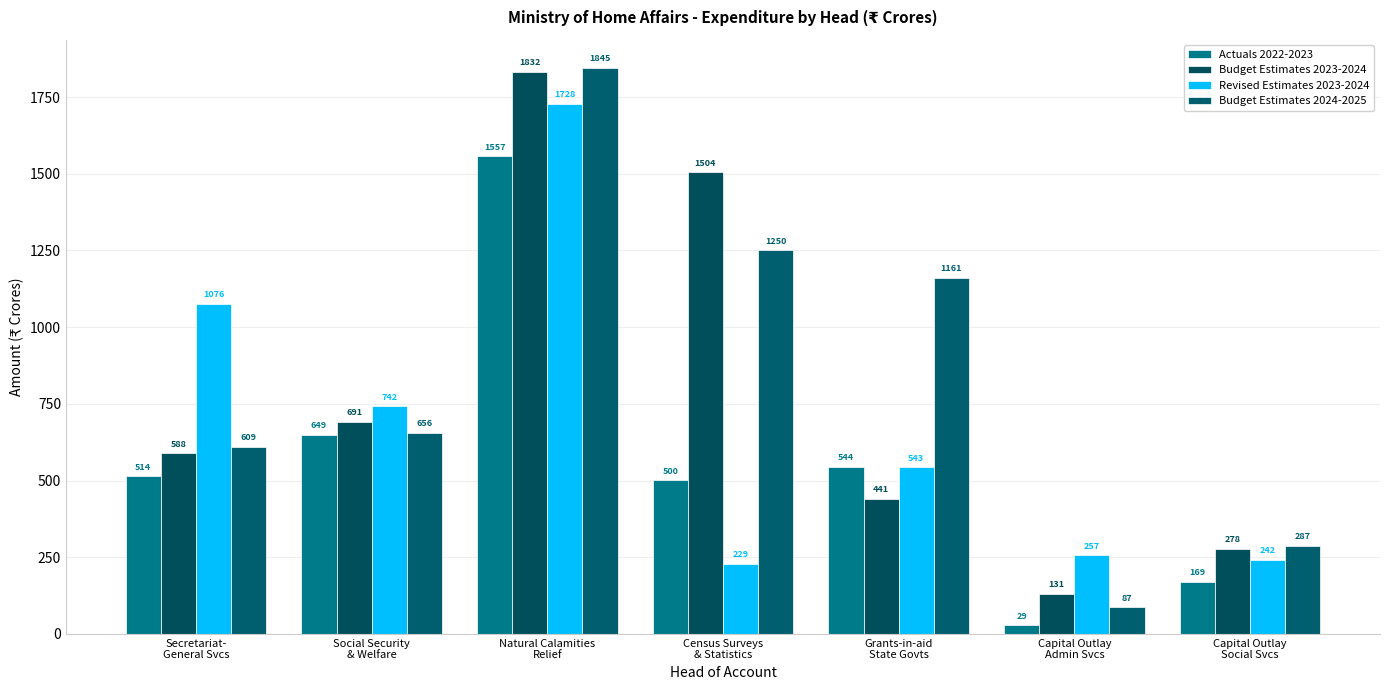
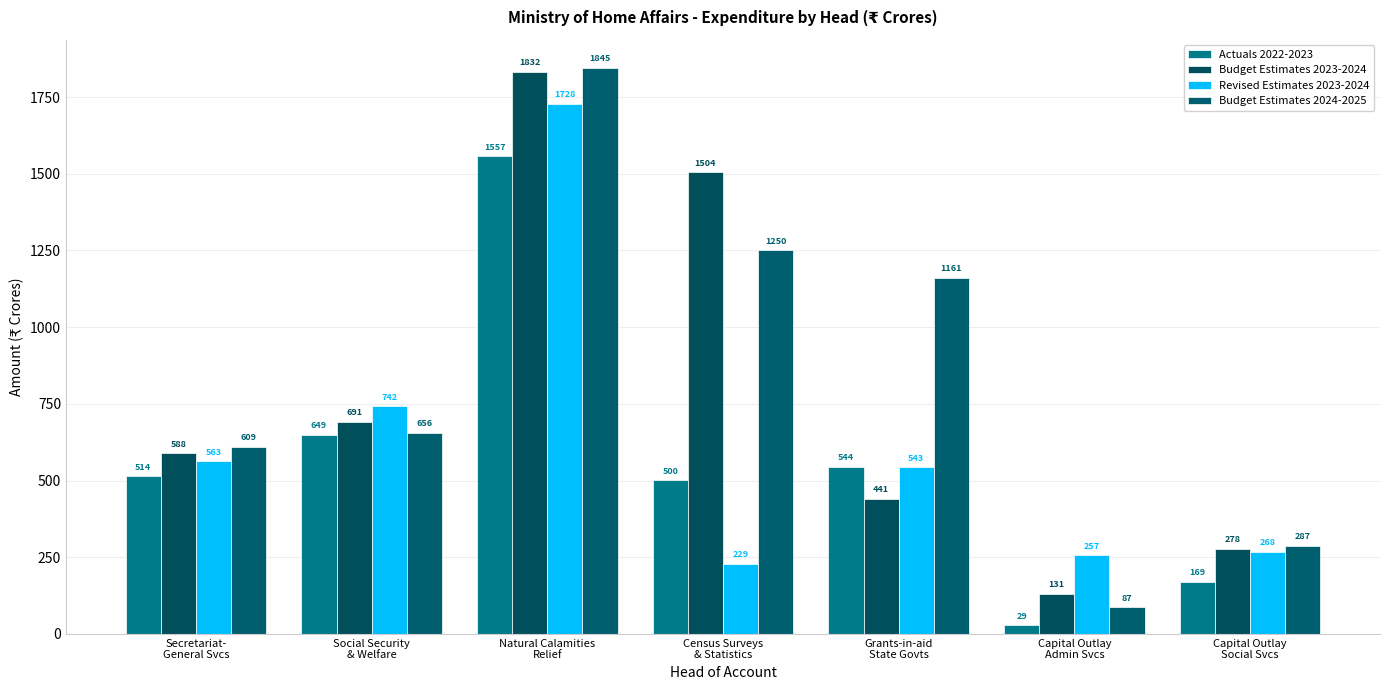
  {
    "Revised Estimates 2023-2024": {
-     "Secretariat- General Svcs": 1076,
+     "Secretariat- General Svcs": 563,
      "Social Security & Welfare": 742,
      "Natural Calamities Relief": 1728,
      "Census Surveys & Statistics": 229,
      "Grants-in-aid State Govts": 543,
      "Capital Outlay Admin Svcs": 257,
-     "Capital Outlay Social Svcs": 242
+     "Capital Outlay Social Svcs": 268
    }
  }
